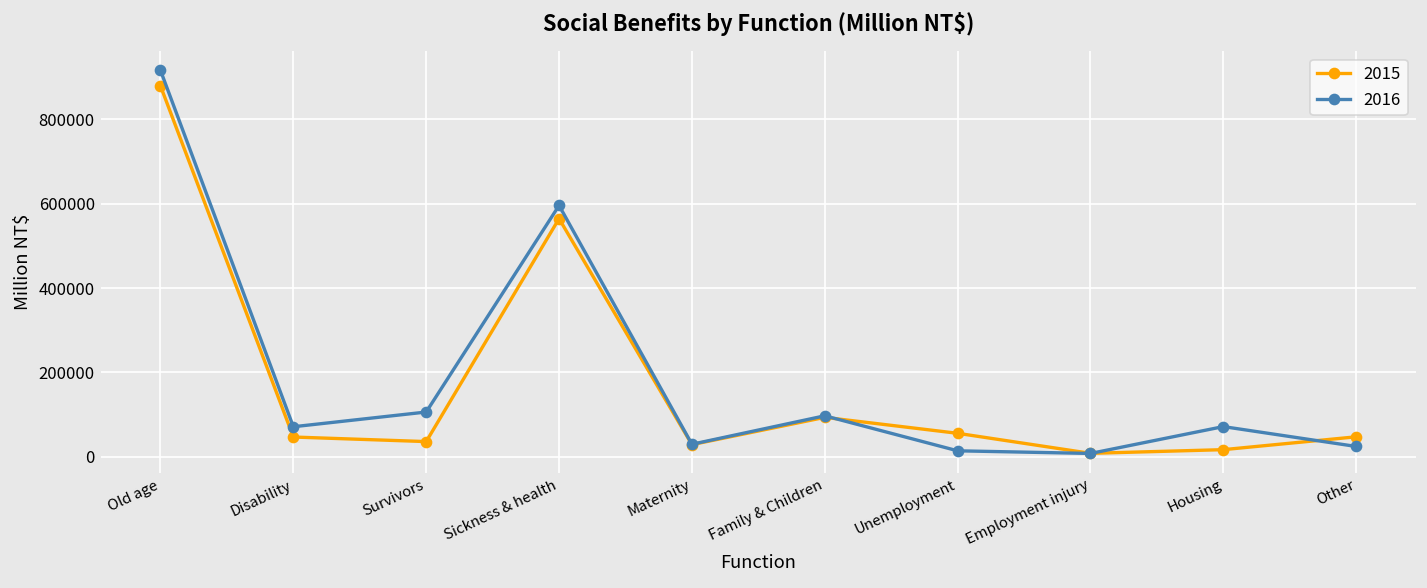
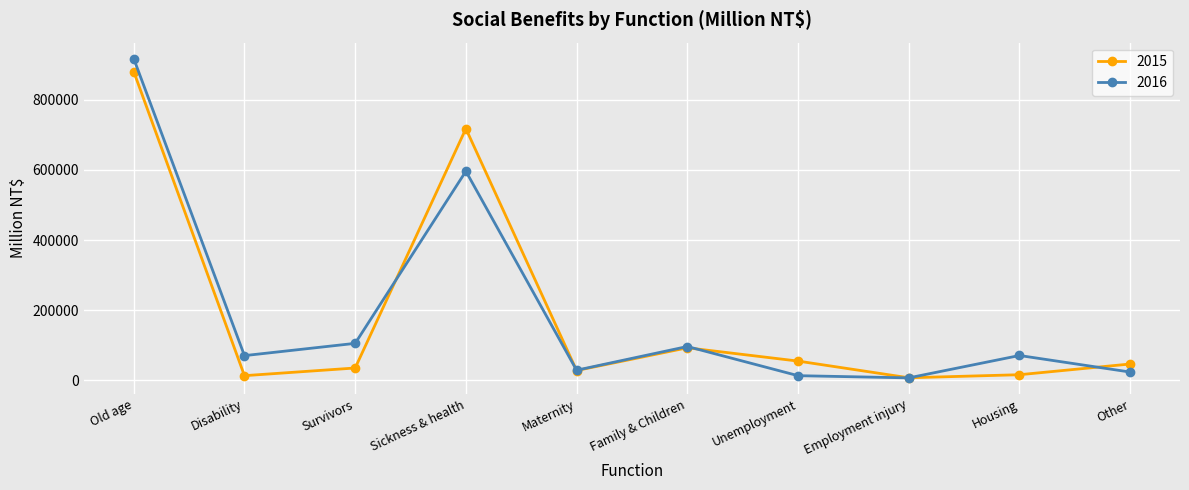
  {
    "2015": {
      "Old age": 880000,
-     "Disability": 50000,
+     "Disability": 10000,
      "Survivors": 40000,
-     "Sickness & health": 560000,
+     "Sickness & health": 720000,
      "Unemployment": 60000,
      "Housing": 20000,
      "Other": 50000
    },
    "2016": {
      "Old age": 920000,
      "Disability": 70000,
      "Survivors": 110000,
      "Sickness & health": 600000,
      "Unemployment": 10000,
      "Housing": 70000,
      "Other": 20000
    }
  }
